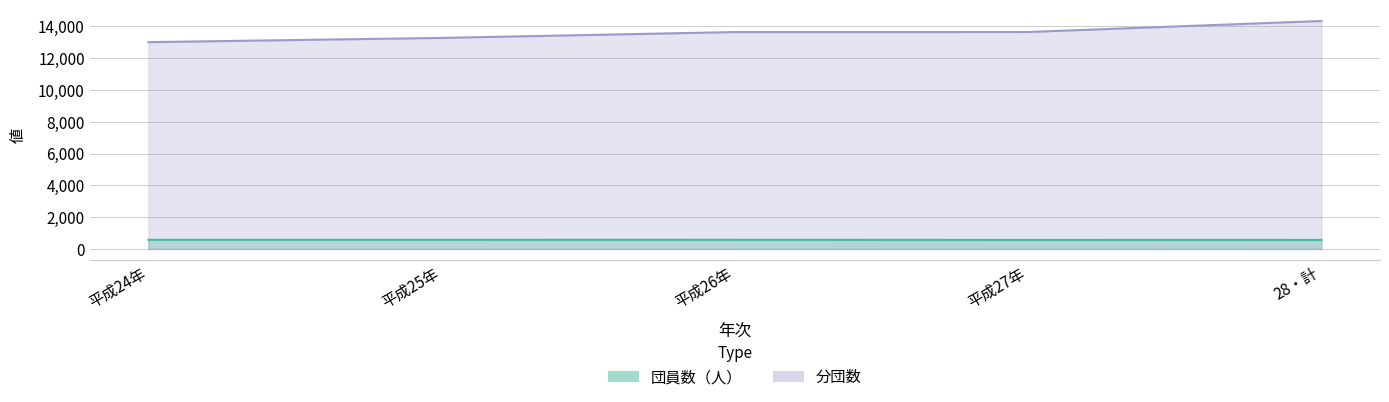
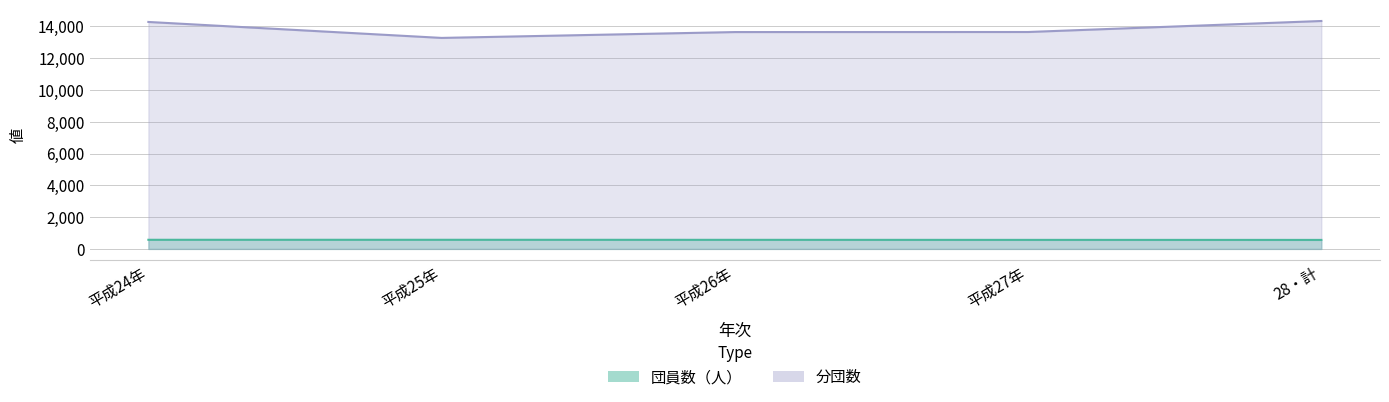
  {
    "団員数（人）": {
      "平成24年": "600",
      "平成25年": "600",
      "平成26年": "600",
      "平成27年": "600",
      "28・計": "600"
    },
    "分団数": {
-     "平成24年": "13,000",
+     "平成24年": "14,300",
      "平成25年": "13,300",
      "平成26年": "13,600",
      "平成27年": "13,600",
      "28・計": "14,300"
    }
  }
